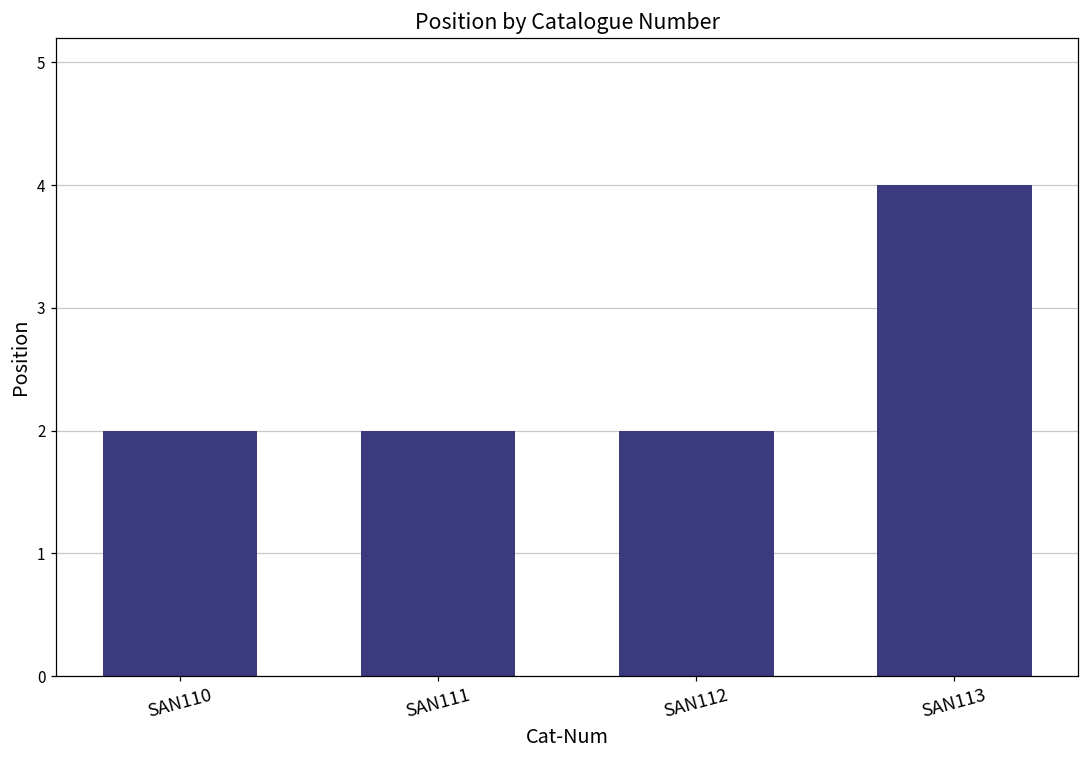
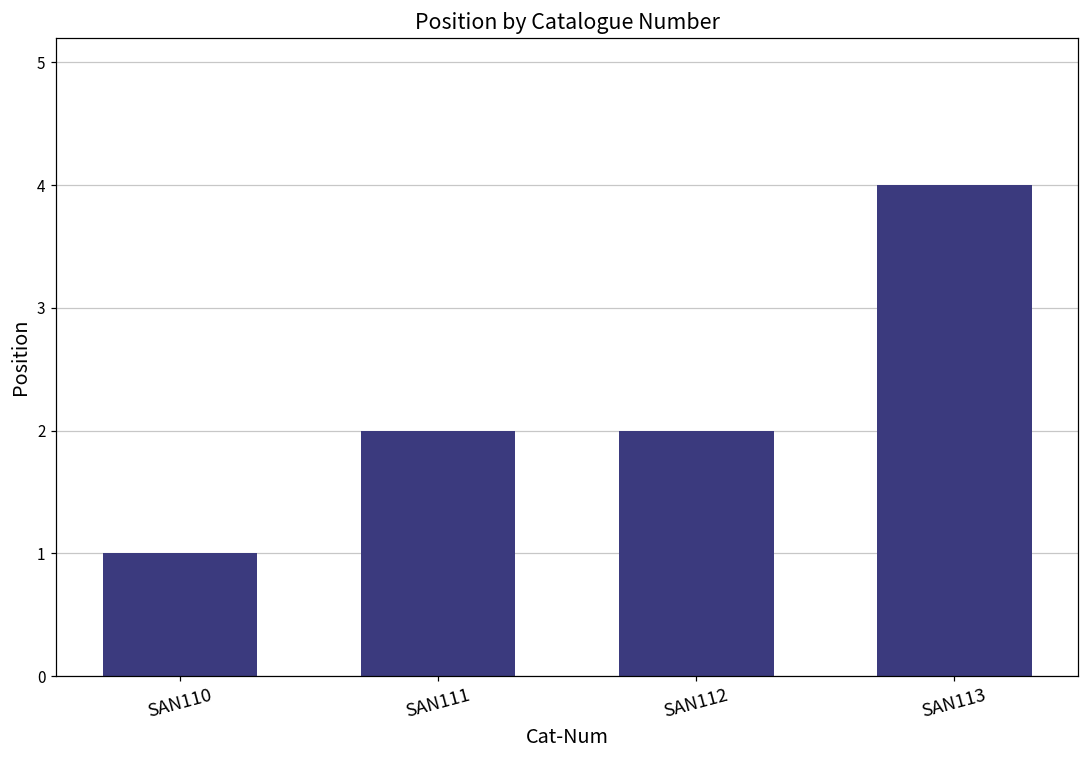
  {
-   "SAN110": 2,
+   "SAN110": 1,
    "SAN111": 2,
    "SAN112": 2,
    "SAN113": 4
  }
